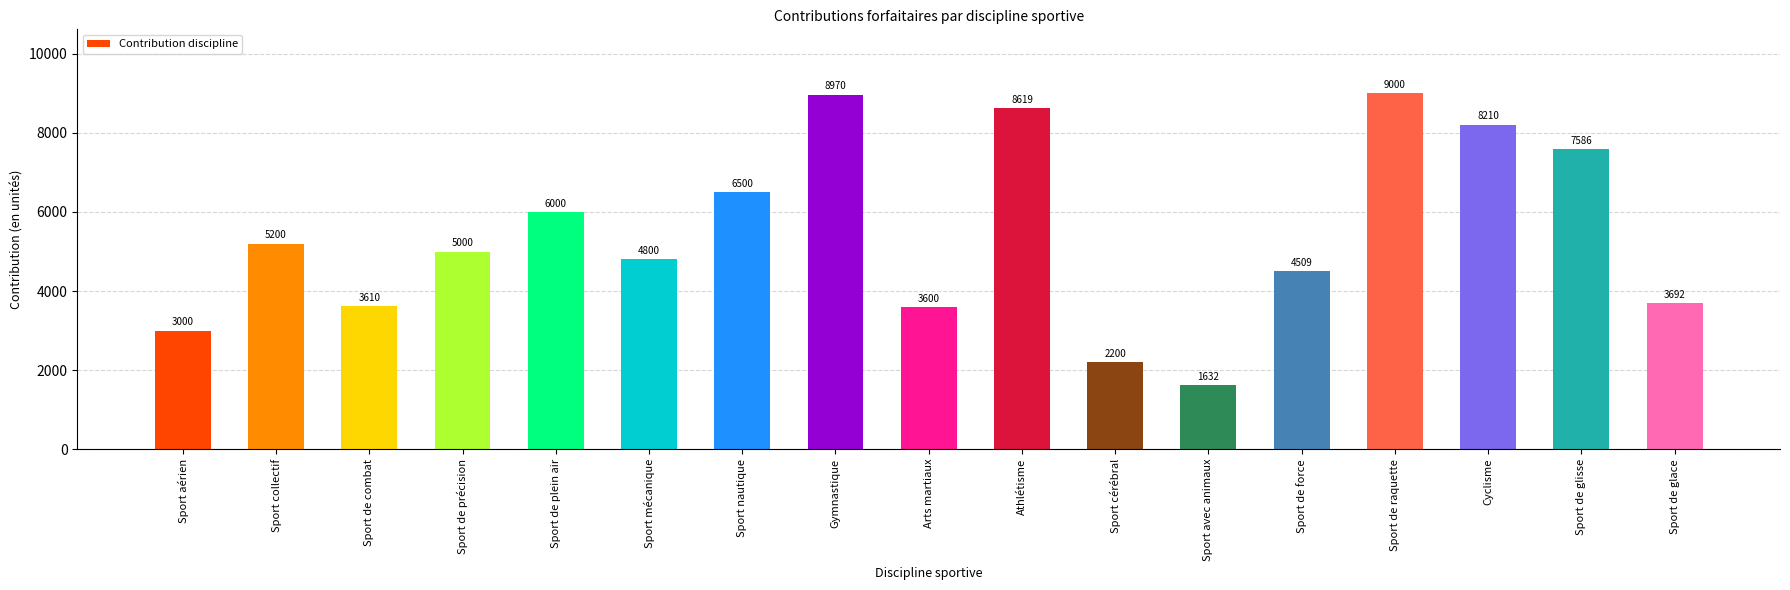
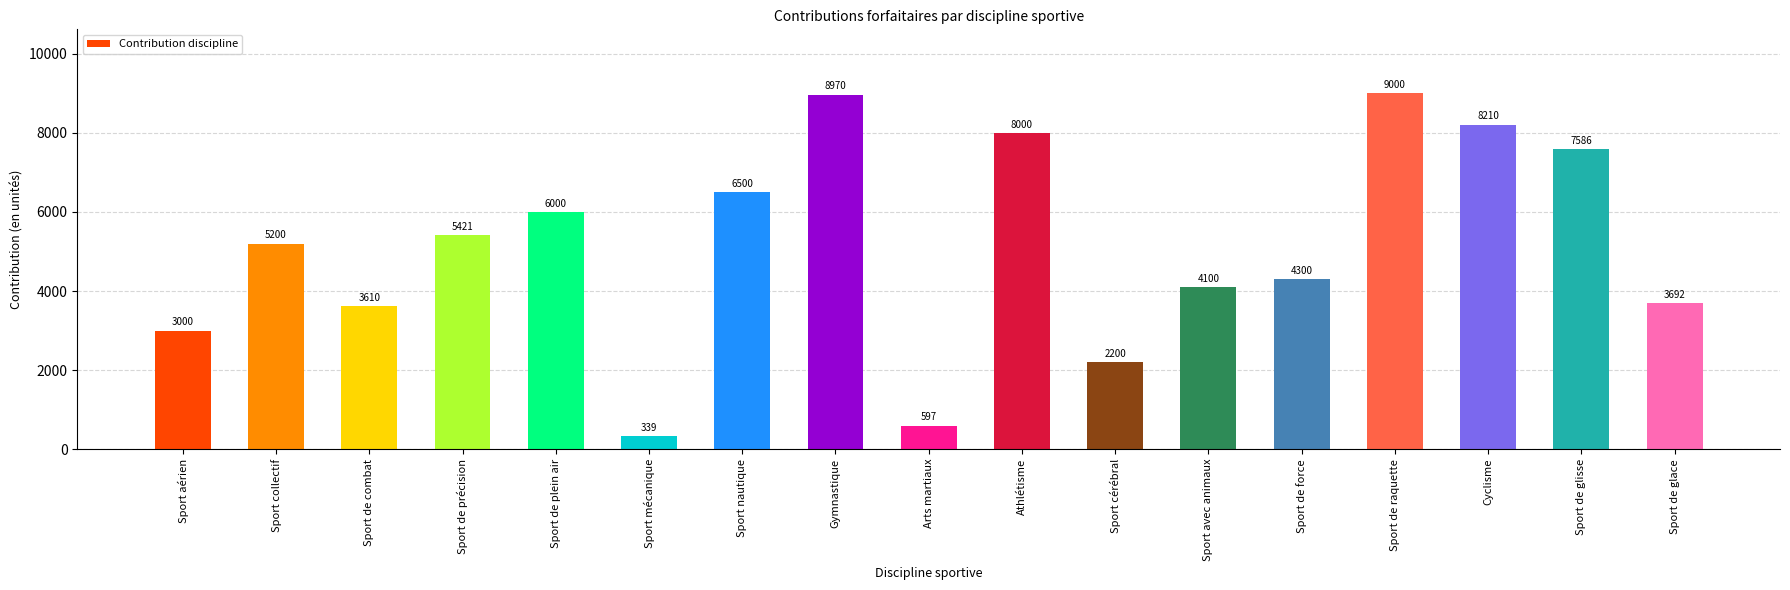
  {
    "Sport aérien": 3000,
    "Sport collectif": 5200,
    "Sport de combat": 3610,
-   "Sport de précision": 5000,
+   "Sport de précision": 5421,
    "Sport de plein air": 6000,
-   "Sport mécanique": 4800,
+   "Sport mécanique": 339,
    "Sport nautique": 6500,
    "Gymnastique": 8970,
-   "Arts martiaux": 3600,
-   "Athlétisme": 8619,
+   "Arts martiaux": 597,
+   "Athlétisme": 8000,
    "Sport cérébral": 2200,
-   "Sport avec animaux": 1632,
-   "Sport de force": 4509,
+   "Sport avec animaux": 4100,
+   "Sport de force": 4300,
    "Sport de raquette": 9000,
    "Cyclisme": 8210,
    "Sport de glisse": 7586,
    "Sport de glace": 3692
  }
